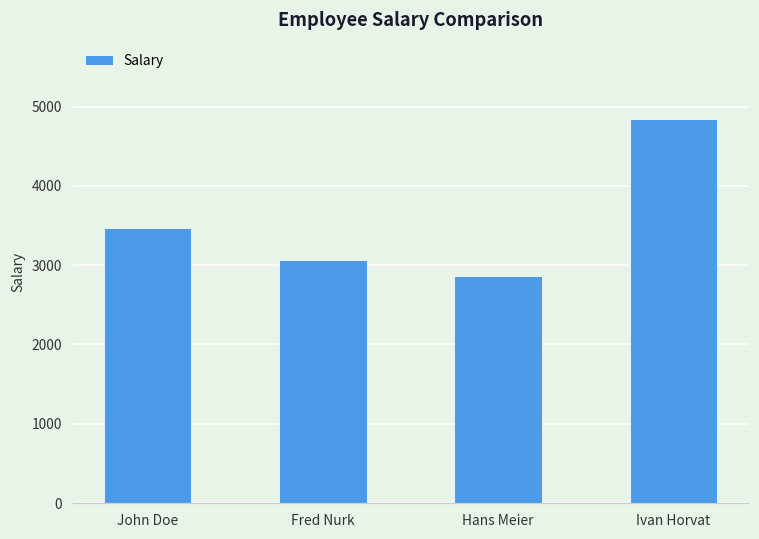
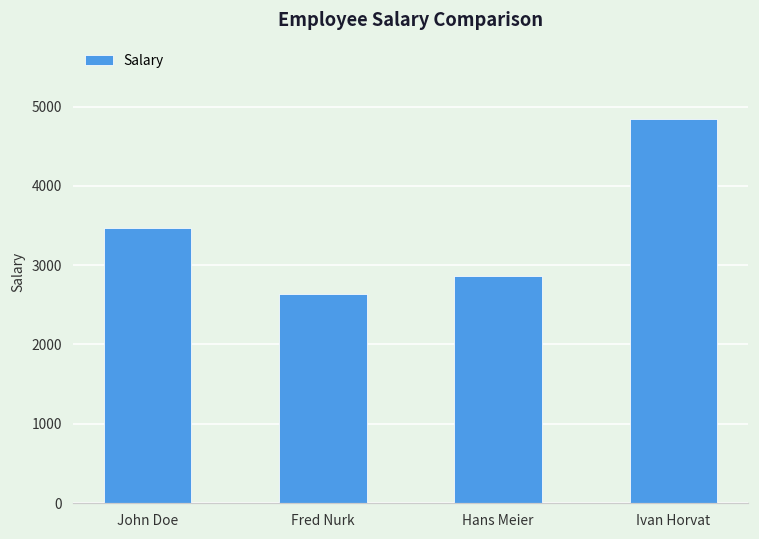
  {
    "John Doe": 3500,
-   "Fred Nurk": 3100,
+   "Fred Nurk": 2600,
    "Hans Meier": 2900,
    "Ivan Horvat": 4800
  }
